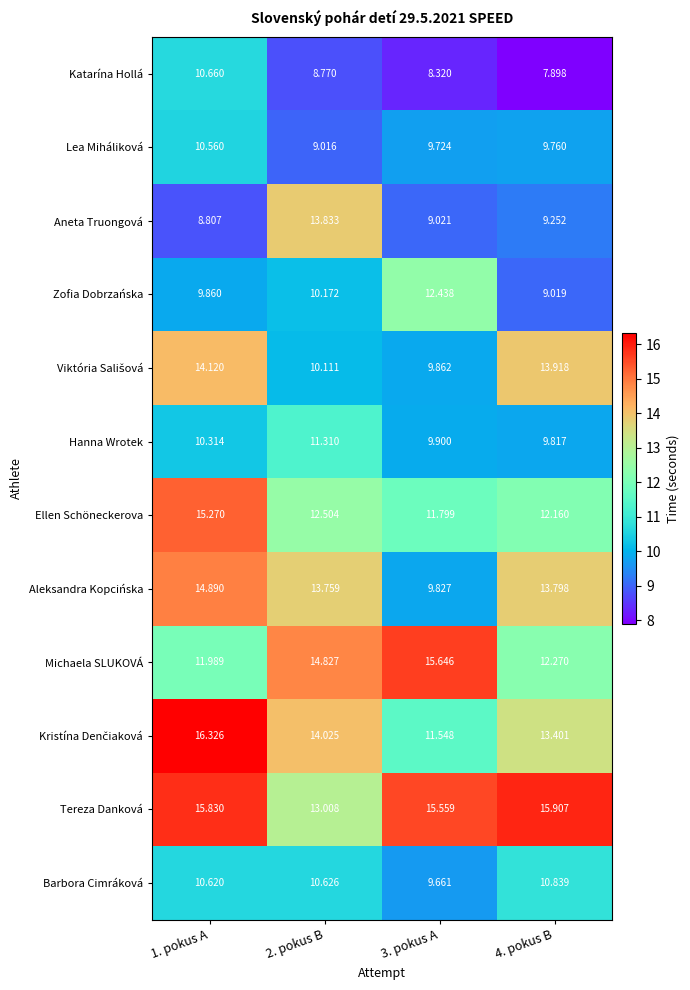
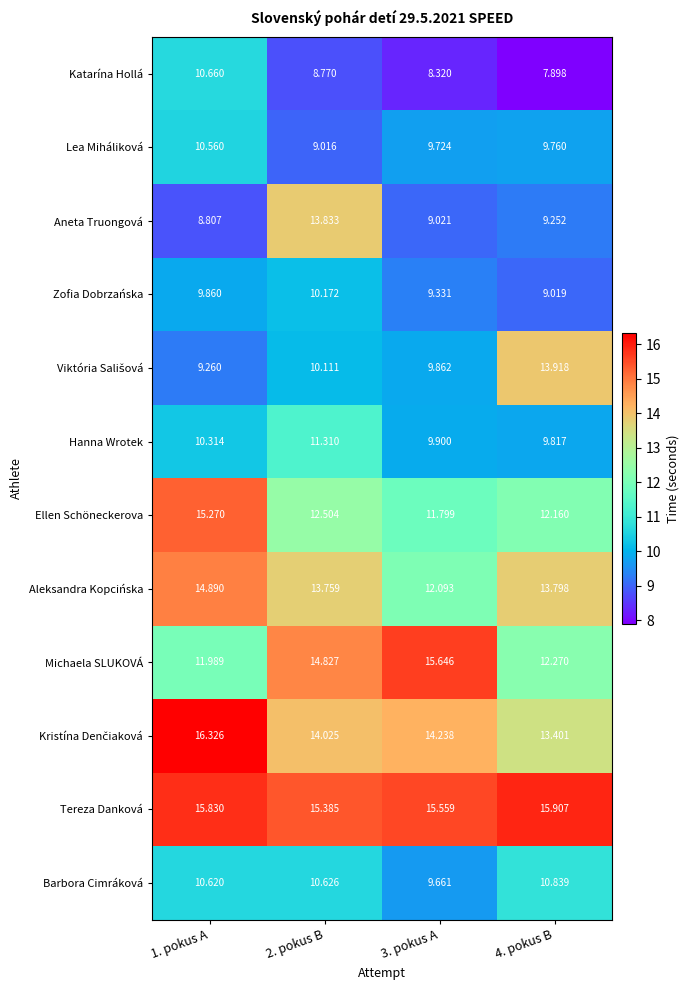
  {
    "Zofia Dobrzańska": {
-     "3. pokus A": 12.438
+     "3. pokus A": 9.331
    },
    "Viktória Sališová": {
-     "1. pokus A": 14.120
+     "1. pokus A": 9.260
    },
    "Aleksandra Kopcińska": {
-     "3. pokus A": 9.827
+     "3. pokus A": 12.093
    },
    "Kristína Denčiaková": {
-     "3. pokus A": 11.548
+     "3. pokus A": 14.238
    },
    "Tereza Danková": {
-     "2. pokus B": 13.008
+     "2. pokus B": 15.385
    }
  }
